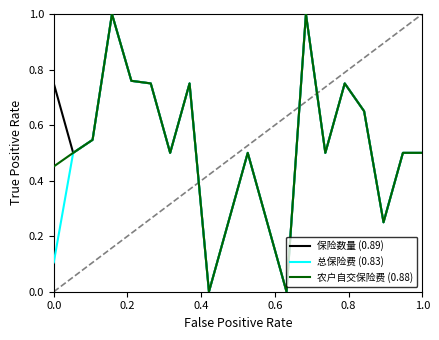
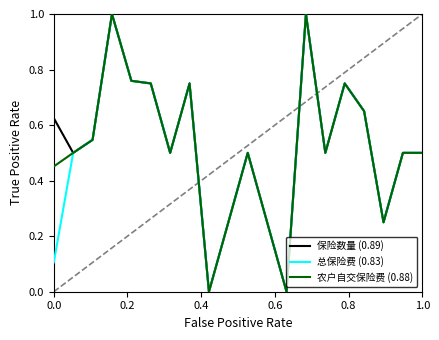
  {
    "保险数量 (0.89)": {
-     "0.0": 0.75
+     "0.0": 0.63
    },
    "总保险费 (0.83)": {
      "0.0": 0.11
    },
    "农户自交保险费 (0.88)": {
      "0.0": 0.45
    }
  }
